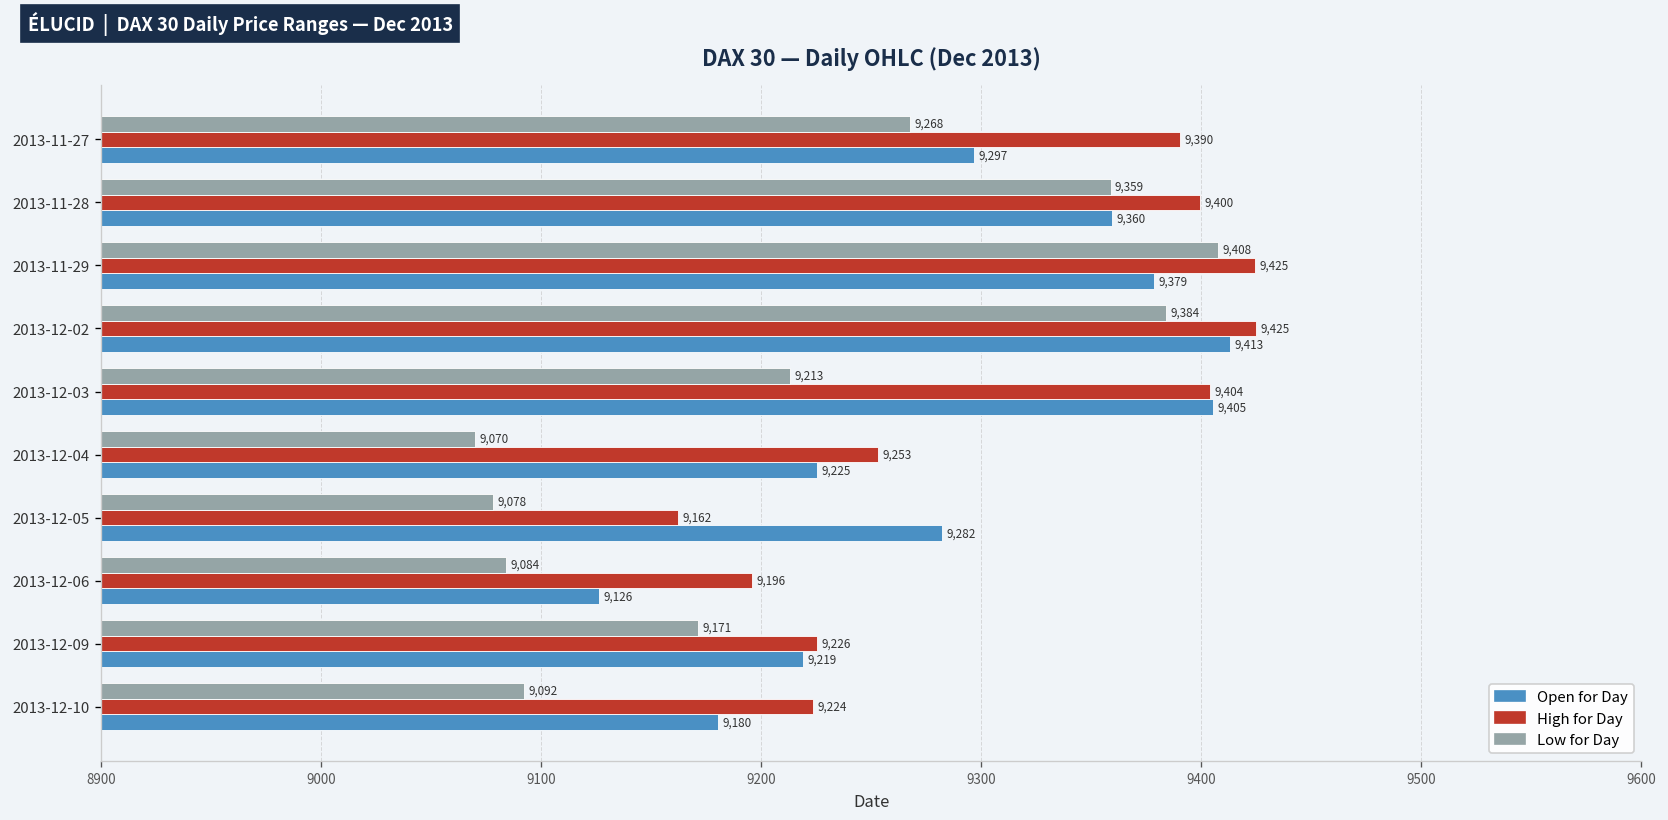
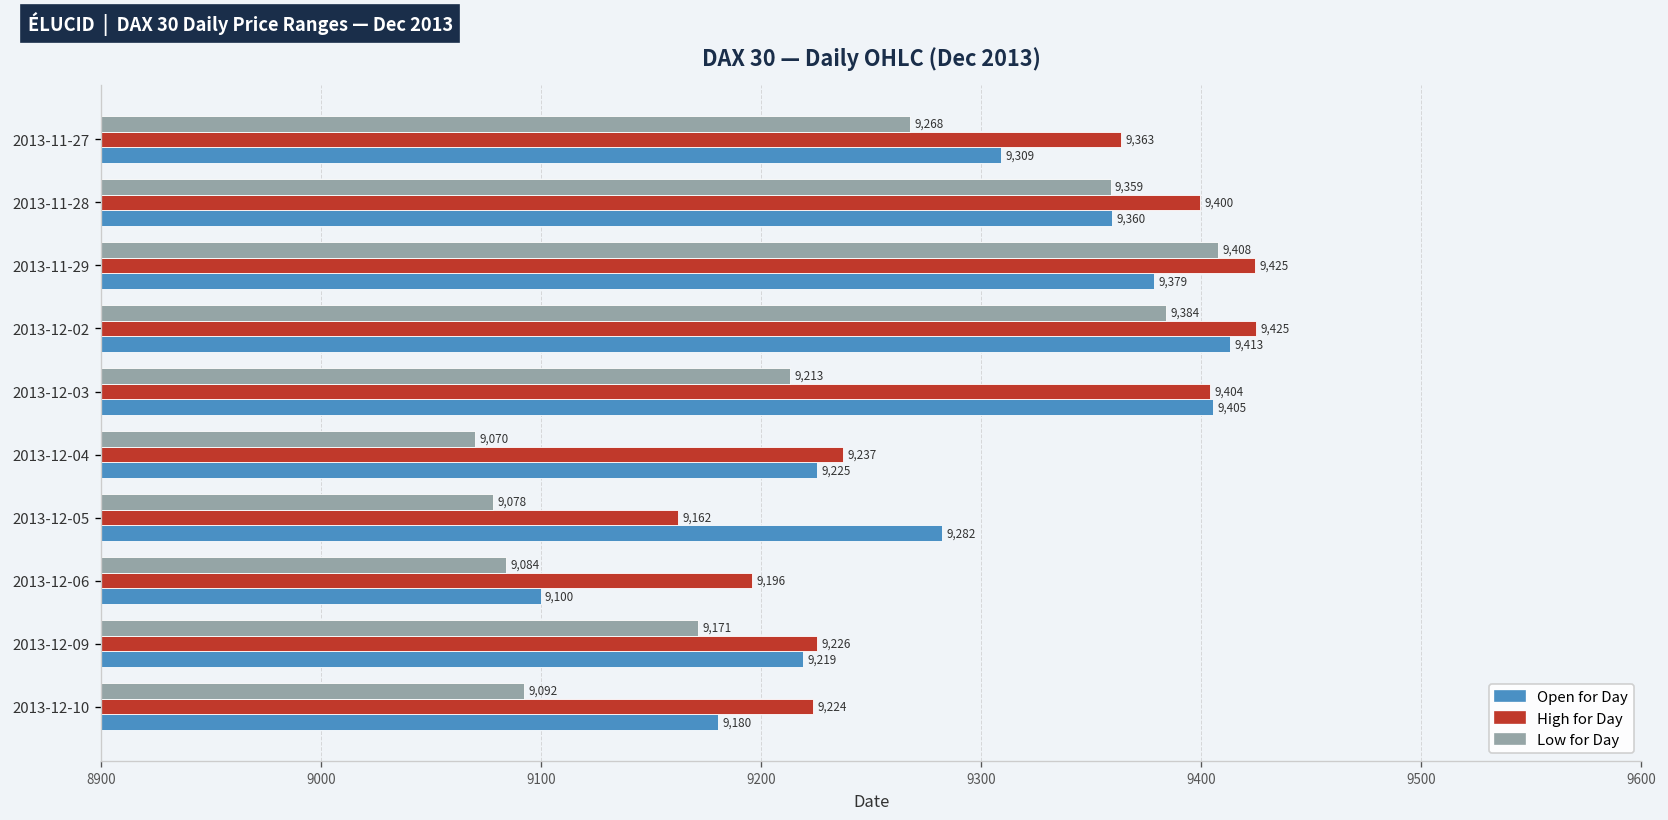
  {
    "Open for Day": {
-     "2013-11-27": "9,297",
+     "2013-11-27": "9,309",
      "2013-11-28": "9,360",
      "2013-11-29": "9,379",
      "2013-12-02": "9,413",
      "2013-12-03": "9,405",
      "2013-12-04": "9,225",
      "2013-12-05": "9,282",
-     "2013-12-06": "9,126",
+     "2013-12-06": "9,100",
      "2013-12-09": "9,219",
      "2013-12-10": "9,180"
    },
    "High for Day": {
-     "2013-11-27": "9,390",
+     "2013-11-27": "9,363",
      "2013-11-28": "9,400",
      "2013-11-29": "9,425",
      "2013-12-02": "9,425",
      "2013-12-03": "9,404",
-     "2013-12-04": "9,253",
+     "2013-12-04": "9,237",
      "2013-12-05": "9,162",
      "2013-12-06": "9,196",
      "2013-12-09": "9,226",
      "2013-12-10": "9,224"
    },
    "Low for Day": {
      "2013-11-27": "9,268",
      "2013-11-28": "9,359",
      "2013-11-29": "9,408",
      "2013-12-02": "9,384",
      "2013-12-03": "9,213",
      "2013-12-04": "9,070",
      "2013-12-05": "9,078",
      "2013-12-06": "9,084",
      "2013-12-09": "9,171",
      "2013-12-10": "9,092"
    }
  }
